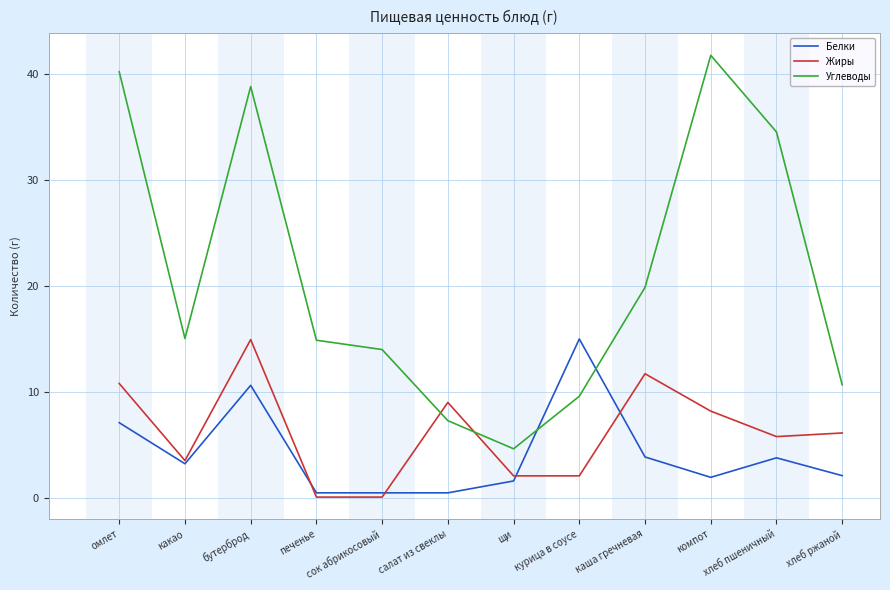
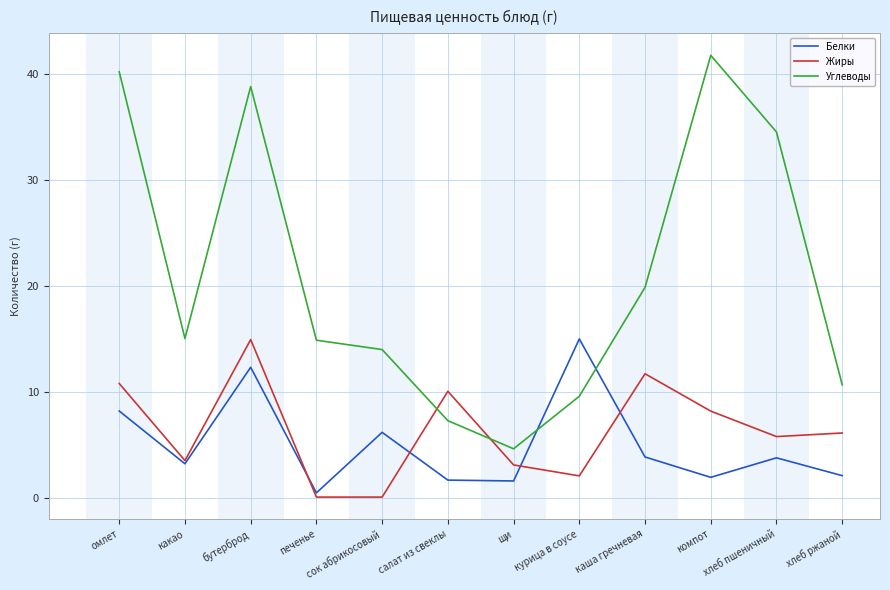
  {
    "Белки": {
-     "омлет": 7.1,
+     "омлет": 8.2,
      "какао": 3.2,
-     "бутерброд": 10.6,
+     "бутерброд": 12.3,
      "печенье": 0.5,
-     "сок абрикосовый": 0.5,
-     "салат из свеклы": 0.5,
+     "сок абрикосовый": 6.2,
+     "салат из свеклы": 1.7,
      "щи": 1.6,
      "курица в соусе": 15.0,
      "каша гречневая": 3.9,
      "компот": 2.0,
      "хлеб пшеничный": 3.8,
      "хлеб ржаной": 2.1
    },
    "Жиры": {
      "омлет": 10.8,
      "какао": 3.5,
      "бутерброд": 14.9,
      "печенье": 0.1,
      "сок абрикосовый": 0.1,
-     "салат из свеклы": 9.0,
-     "щи": 2.1,
+     "салат из свеклы": 10.1,
+     "щи": 3.1,
      "курица в соусе": 2.1,
      "каша гречневая": 11.7,
      "компот": 8.2,
      "хлеб пшеничный": 5.8,
      "хлеб ржаной": 6.1
    },
    "Углеводы": {
      "омлет": 40.2,
      "какао": 15.0,
      "бутерброд": 38.8,
      "печенье": 14.9,
      "сок абрикосовый": 14.0,
      "салат из свеклы": 7.3,
      "щи": 4.7,
      "курица в соусе": 9.6,
      "каша гречневая": 19.9,
      "компот": 41.7,
      "хлеб пшеничный": 34.5,
      "хлеб ржаной": 10.7
    }
  }
